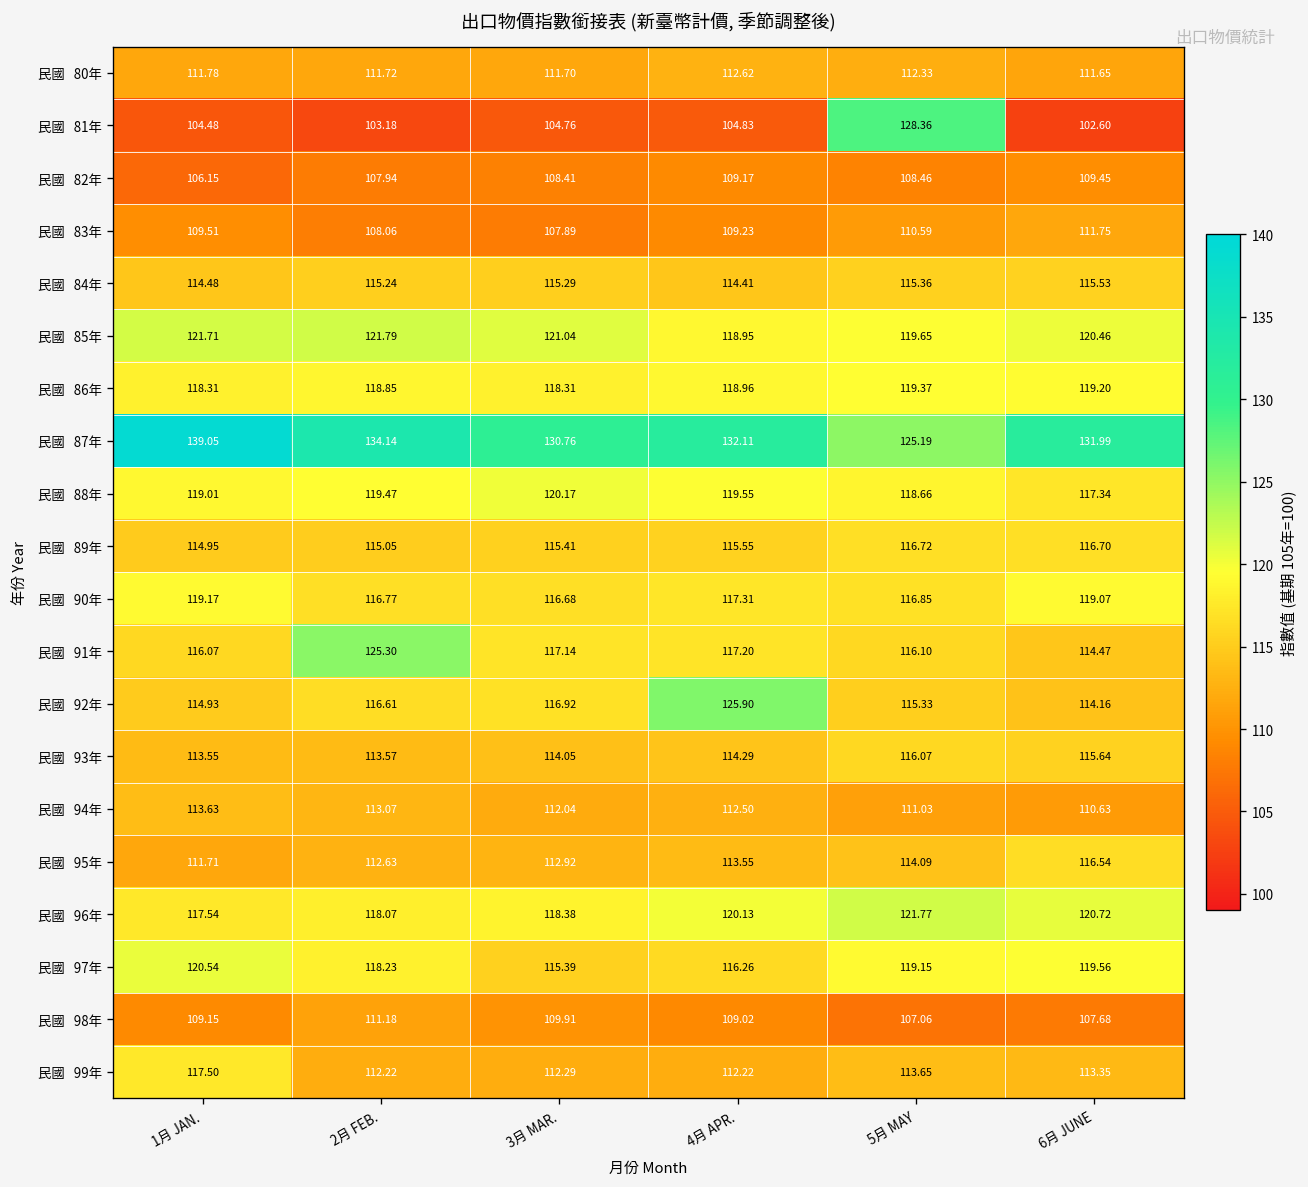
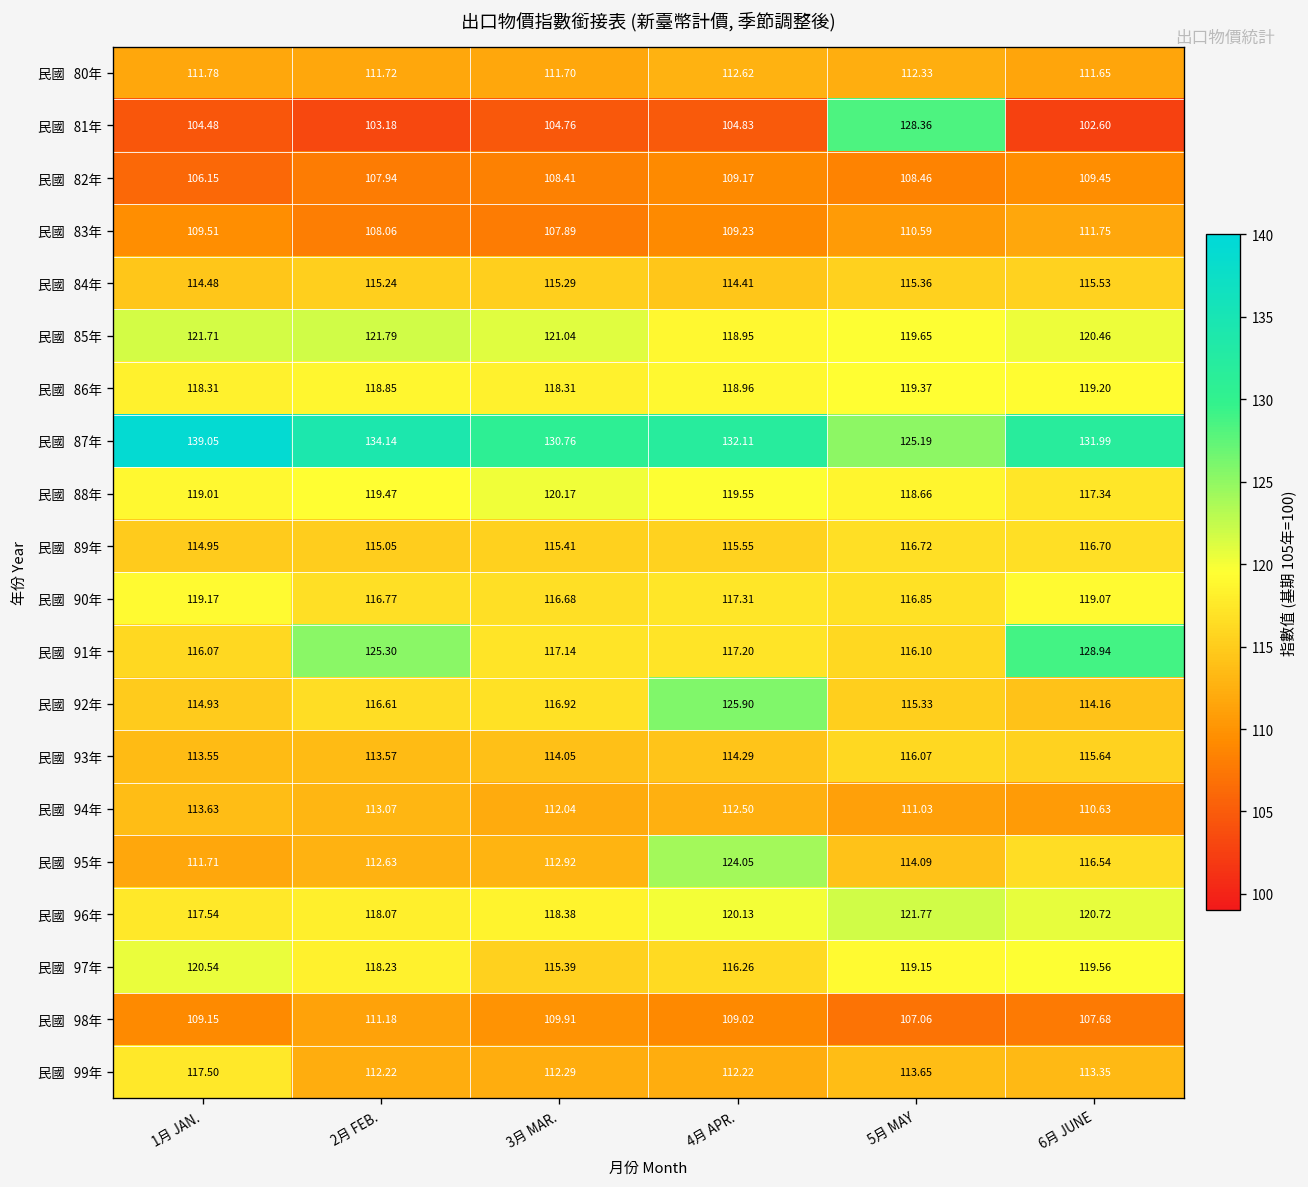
  {
    "民國 80年": {
      "1月 JAN.": 111.78,
      "2月 FEB.": 111.72,
      "3月 MAR.": 111.70,
      "4月 APR.": 112.62,
      "5月 MAY": 112.33,
      "6月 JUNE": 111.65
    },
    "民國 81年": {
      "1月 JAN.": 104.48,
      "2月 FEB.": 103.18,
      "3月 MAR.": 104.76,
      "4月 APR.": 104.83,
      "5月 MAY": 128.36,
      "6月 JUNE": 102.60
    },
    "民國 82年": {
      "1月 JAN.": 106.15,
      "2月 FEB.": 107.94,
      "3月 MAR.": 108.41,
      "4月 APR.": 109.17,
      "5月 MAY": 108.46,
      "6月 JUNE": 109.45
    },
    "民國 83年": {
      "1月 JAN.": 109.51,
      "2月 FEB.": 108.06,
      "3月 MAR.": 107.89,
      "4月 APR.": 109.23,
      "5月 MAY": 110.59,
      "6月 JUNE": 111.75
    },
    "民國 84年": {
      "1月 JAN.": 114.48,
      "2月 FEB.": 115.24,
      "3月 MAR.": 115.29,
      "4月 APR.": 114.41,
      "5月 MAY": 115.36,
      "6月 JUNE": 115.53
    },
    "民國 85年": {
      "1月 JAN.": 121.71,
      "2月 FEB.": 121.79,
      "3月 MAR.": 121.04,
      "4月 APR.": 118.95,
      "5月 MAY": 119.65,
      "6月 JUNE": 120.46
    },
    "民國 86年": {
      "1月 JAN.": 118.31,
      "2月 FEB.": 118.85,
      "3月 MAR.": 118.31,
      "4月 APR.": 118.96,
      "5月 MAY": 119.37,
      "6月 JUNE": 119.20
    },
    "民國 87年": {
      "1月 JAN.": 139.05,
      "2月 FEB.": 134.14,
      "3月 MAR.": 130.76,
      "4月 APR.": 132.11,
      "5月 MAY": 125.19,
      "6月 JUNE": 131.99
    },
    "民國 88年": {
      "1月 JAN.": 119.01,
      "2月 FEB.": 119.47,
      "3月 MAR.": 120.17,
      "4月 APR.": 119.55,
      "5月 MAY": 118.66,
      "6月 JUNE": 117.34
    },
    "民國 89年": {
      "1月 JAN.": 114.95,
      "2月 FEB.": 115.05,
      "3月 MAR.": 115.41,
      "4月 APR.": 115.55,
      "5月 MAY": 116.72,
      "6月 JUNE": 116.70
    },
    "民國 90年": {
      "1月 JAN.": 119.17,
      "2月 FEB.": 116.77,
      "3月 MAR.": 116.68,
      "4月 APR.": 117.31,
      "5月 MAY": 116.85,
      "6月 JUNE": 119.07
    },
    "民國 91年": {
      "1月 JAN.": 116.07,
      "2月 FEB.": 125.30,
      "3月 MAR.": 117.14,
      "4月 APR.": 117.20,
      "5月 MAY": 116.10,
-     "6月 JUNE": 114.47
+     "6月 JUNE": 128.94
    },
    "民國 92年": {
      "1月 JAN.": 114.93,
      "2月 FEB.": 116.61,
      "3月 MAR.": 116.92,
      "4月 APR.": 125.90,
      "5月 MAY": 115.33,
      "6月 JUNE": 114.16
    },
    "民國 93年": {
      "1月 JAN.": 113.55,
      "2月 FEB.": 113.57,
      "3月 MAR.": 114.05,
      "4月 APR.": 114.29,
      "5月 MAY": 116.07,
      "6月 JUNE": 115.64
    },
    "民國 94年": {
      "1月 JAN.": 113.63,
      "2月 FEB.": 113.07,
      "3月 MAR.": 112.04,
      "4月 APR.": 112.50,
      "5月 MAY": 111.03,
      "6月 JUNE": 110.63
    },
    "民國 95年": {
      "1月 JAN.": 111.71,
      "2月 FEB.": 112.63,
      "3月 MAR.": 112.92,
-     "4月 APR.": 113.55,
+     "4月 APR.": 124.05,
      "5月 MAY": 114.09,
      "6月 JUNE": 116.54
    },
    "民國 96年": {
      "1月 JAN.": 117.54,
      "2月 FEB.": 118.07,
      "3月 MAR.": 118.38,
      "4月 APR.": 120.13,
      "5月 MAY": 121.77,
      "6月 JUNE": 120.72
    },
    "民國 97年": {
      "1月 JAN.": 120.54,
      "2月 FEB.": 118.23,
      "3月 MAR.": 115.39,
      "4月 APR.": 116.26,
      "5月 MAY": 119.15,
      "6月 JUNE": 119.56
    },
    "民國 98年": {
      "1月 JAN.": 109.15,
      "2月 FEB.": 111.18,
      "3月 MAR.": 109.91,
      "4月 APR.": 109.02,
      "5月 MAY": 107.06,
      "6月 JUNE": 107.68
    },
    "民國 99年": {
      "1月 JAN.": 117.50,
      "2月 FEB.": 112.22,
      "3月 MAR.": 112.29,
      "4月 APR.": 112.22,
      "5月 MAY": 113.65,
      "6月 JUNE": 113.35
    }
  }
